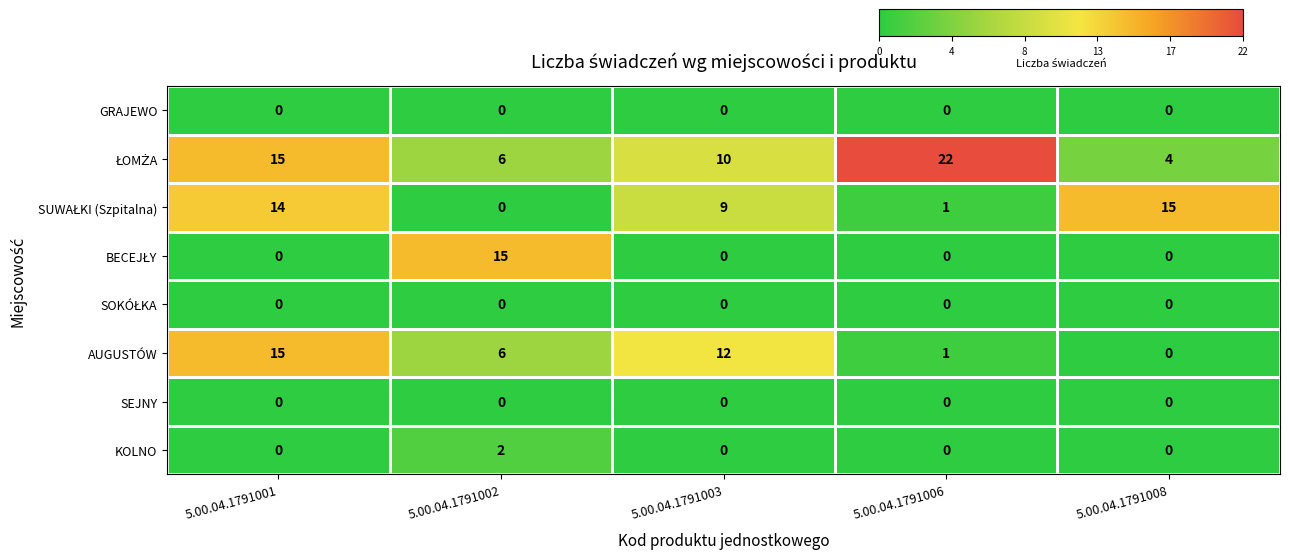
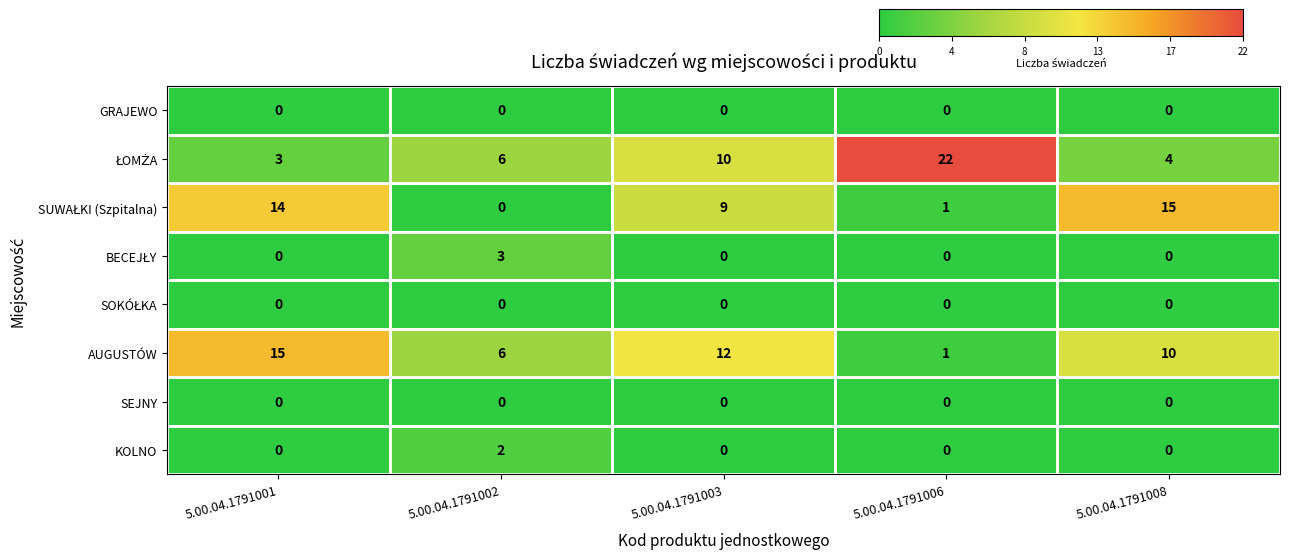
  {
    "GRAJEWO": {
      "5.00.04.1791001": 0,
      "5.00.04.1791002": 0,
      "5.00.04.1791003": 0,
      "5.00.04.1791006": 0,
      "5.00.04.1791008": 0
    },
    "ŁOMŻA": {
-     "5.00.04.1791001": 15,
+     "5.00.04.1791001": 3,
      "5.00.04.1791002": 6,
      "5.00.04.1791003": 10,
      "5.00.04.1791006": 22,
      "5.00.04.1791008": 4
    },
    "SUWAŁKI (Szpitalna)": {
      "5.00.04.1791001": 14,
      "5.00.04.1791002": 0,
      "5.00.04.1791003": 9,
      "5.00.04.1791006": 1,
      "5.00.04.1791008": 15
    },
    "BECEJŁY": {
      "5.00.04.1791001": 0,
-     "5.00.04.1791002": 15,
+     "5.00.04.1791002": 3,
      "5.00.04.1791003": 0,
      "5.00.04.1791006": 0,
      "5.00.04.1791008": 0
    },
    "SOKÓŁKA": {
      "5.00.04.1791001": 0,
      "5.00.04.1791002": 0,
      "5.00.04.1791003": 0,
      "5.00.04.1791006": 0,
      "5.00.04.1791008": 0
    },
    "AUGUSTÓW": {
      "5.00.04.1791001": 15,
      "5.00.04.1791002": 6,
      "5.00.04.1791003": 12,
      "5.00.04.1791006": 1,
-     "5.00.04.1791008": 0
+     "5.00.04.1791008": 10
    },
    "SEJNY": {
      "5.00.04.1791001": 0,
      "5.00.04.1791002": 0,
      "5.00.04.1791003": 0,
      "5.00.04.1791006": 0,
      "5.00.04.1791008": 0
    },
    "KOLNO": {
      "5.00.04.1791001": 0,
      "5.00.04.1791002": 2,
      "5.00.04.1791003": 0,
      "5.00.04.1791006": 0,
      "5.00.04.1791008": 0
    }
  }
